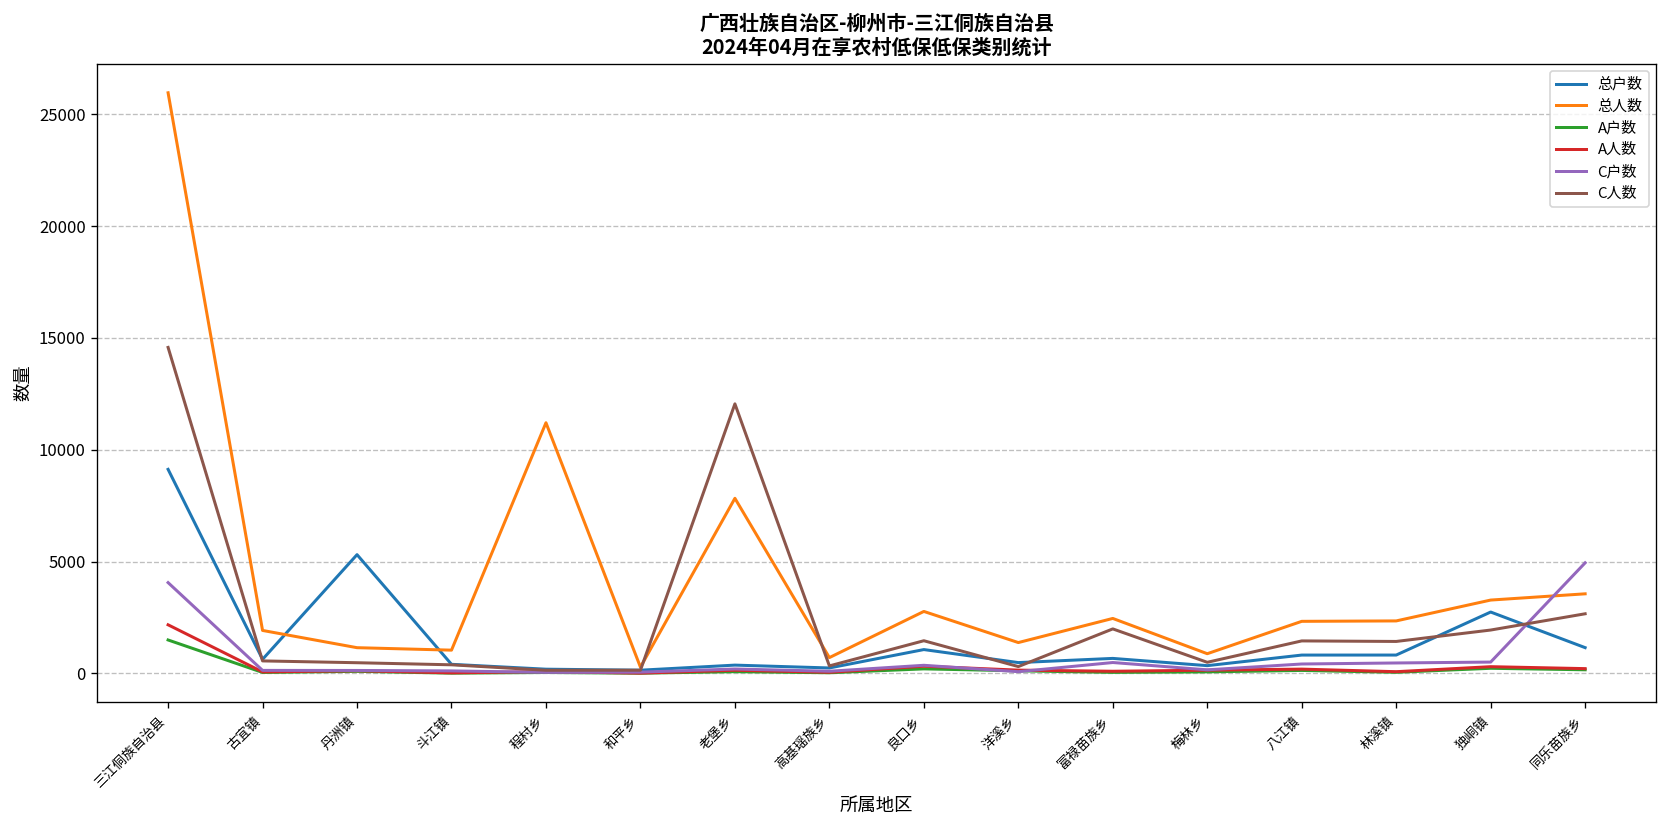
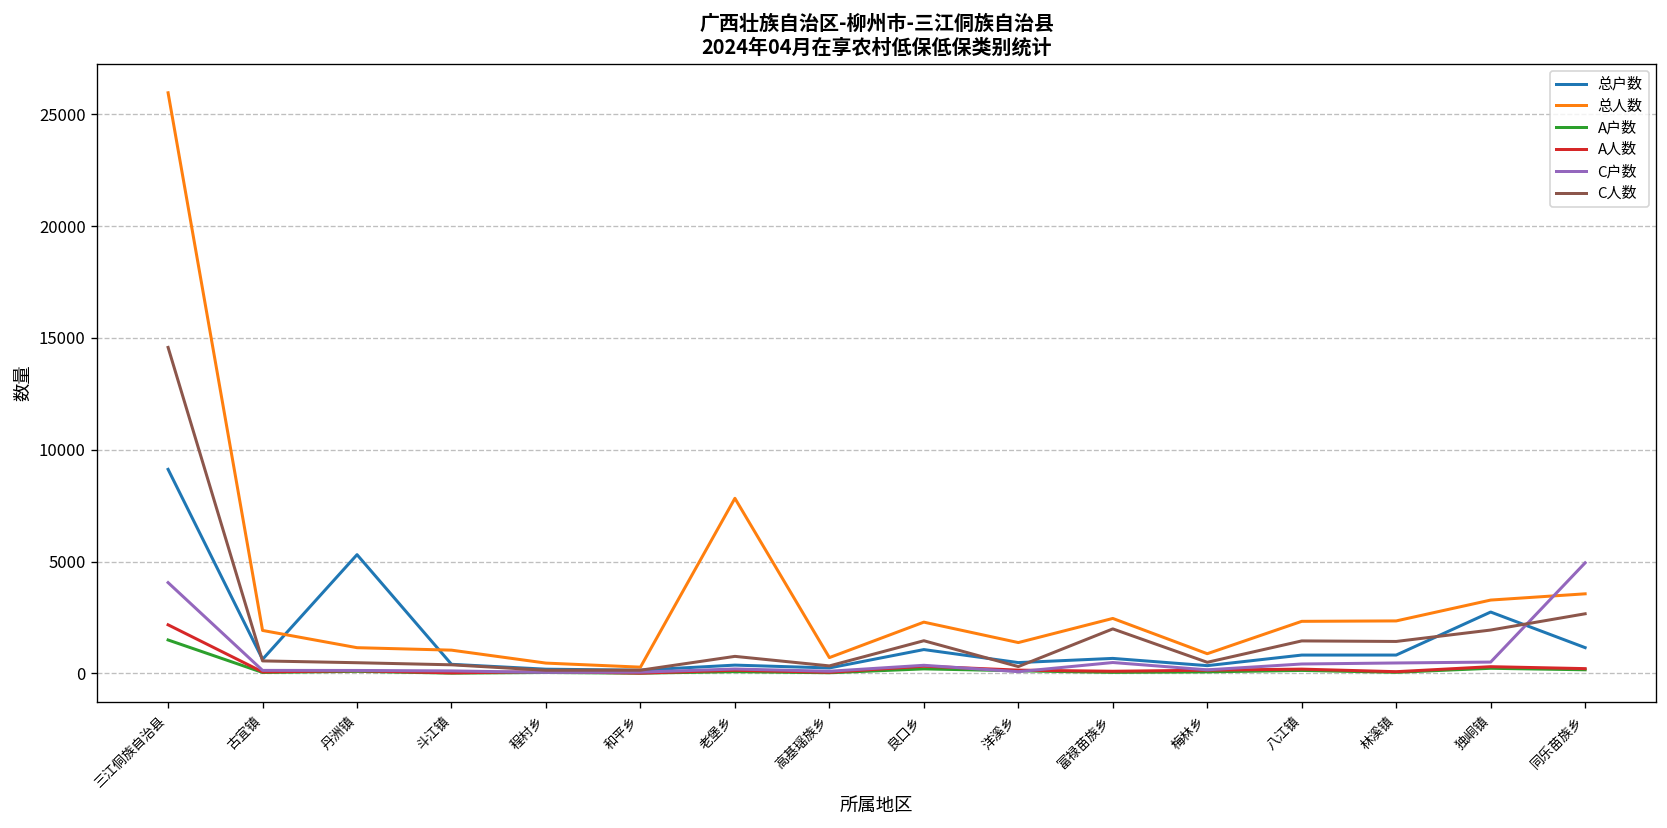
  {
    "总户数": {
      "三江侗族自治县": 9100,
      "丹洲镇": 5300,
      "老堡乡": 400,
      "良口乡": 1100,
      "洋溪乡": 500,
      "富禄苗族乡": 700,
      "梅林乡": 300,
      "八江镇": 800,
      "林溪镇": 800,
      "独峒镇": 2700,
      "同乐苗族乡": 1200
    },
    "总人数": {
      "三江侗族自治县": 26000,
      "古宜镇": 1900,
      "丹洲镇": 1200,
      "斗江镇": 1000,
-     "程村乡": 11200,
+     "程村乡": 500,
      "老堡乡": 7800,
      "高基瑶族乡": 700,
-     "良口乡": 2800,
+     "良口乡": 2300,
      "洋溪乡": 1400,
      "富禄苗族乡": 2500,
      "梅林乡": 900,
      "八江镇": 2300,
      "林溪镇": 2300,
      "独峒镇": 3300,
      "同乐苗族乡": 3600
    },
    "A户数": {
      "三江侗族自治县": 1500
    },
    "A人数": {
      "三江侗族自治县": 2200
    },
    "C户数": {
      "三江侗族自治县": 4100,
      "富禄苗族乡": 500,
      "八江镇": 400,
      "林溪镇": 500,
      "独峒镇": 500,
      "同乐苗族乡": 4900
    },
    "C人数": {
      "三江侗族自治县": 14600,
      "丹洲镇": 500,
-     "老堡乡": 12100,
+     "老堡乡": 800,
      "良口乡": 1500,
      "洋溪乡": 300,
      "富禄苗族乡": 2000,
      "梅林乡": 500,
      "八江镇": 1500,
      "林溪镇": 1400,
      "独峒镇": 1900,
      "同乐苗族乡": 2700
    }
  }
